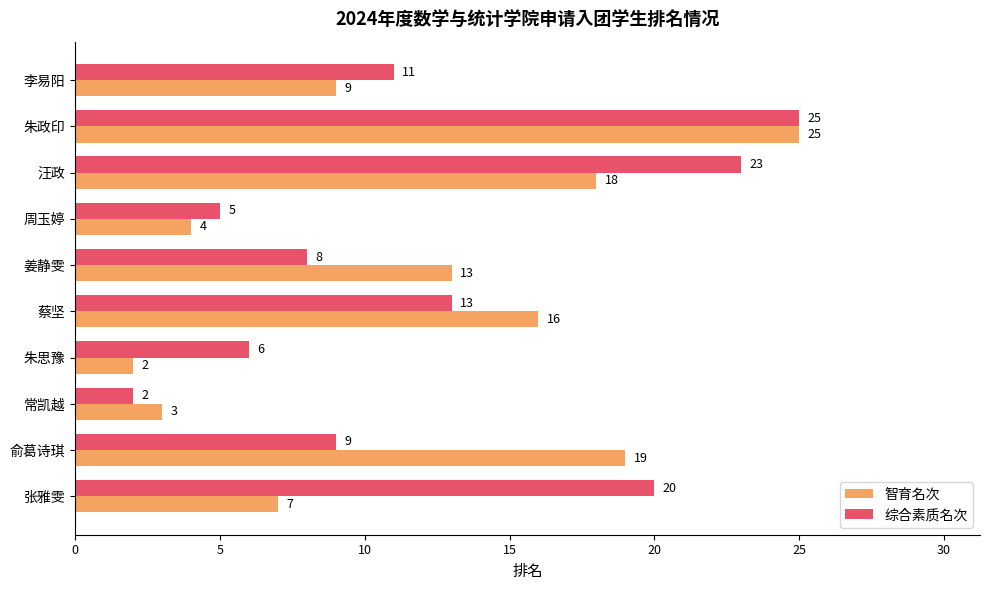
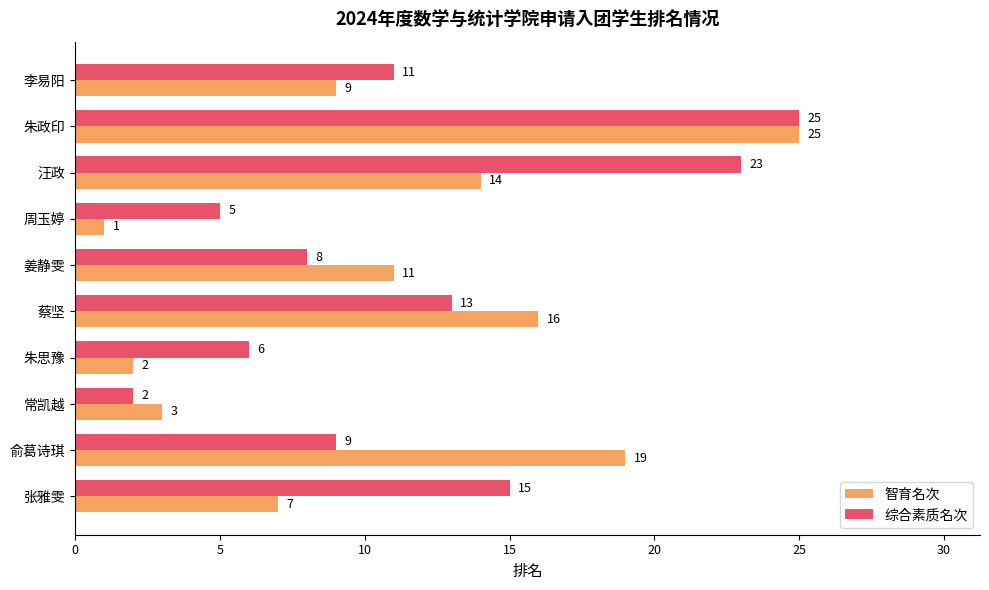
  {
    "智育名次": {
      "李易阳": 9,
      "朱政印": 25,
-     "汪政": 18,
-     "周玉婷": 4,
-     "姜静雯": 13,
+     "汪政": 14,
+     "周玉婷": 1,
+     "姜静雯": 11,
      "蔡坚": 16,
      "朱思豫": 2,
      "常凯越": 3,
      "俞葛诗琪": 19,
      "张雅雯": 7
    },
    "综合素质名次": {
      "李易阳": 11,
      "朱政印": 25,
      "汪政": 23,
      "周玉婷": 5,
      "姜静雯": 8,
      "蔡坚": 13,
      "朱思豫": 6,
      "常凯越": 2,
      "俞葛诗琪": 9,
-     "张雅雯": 20
+     "张雅雯": 15
    }
  }
